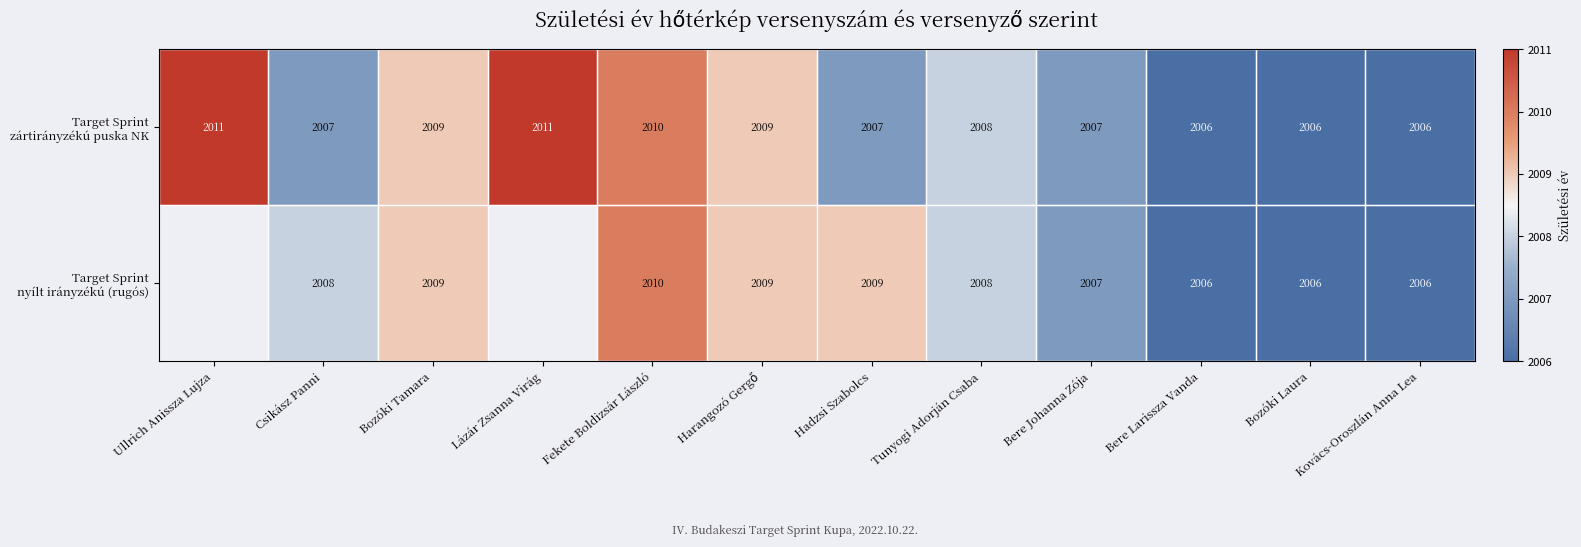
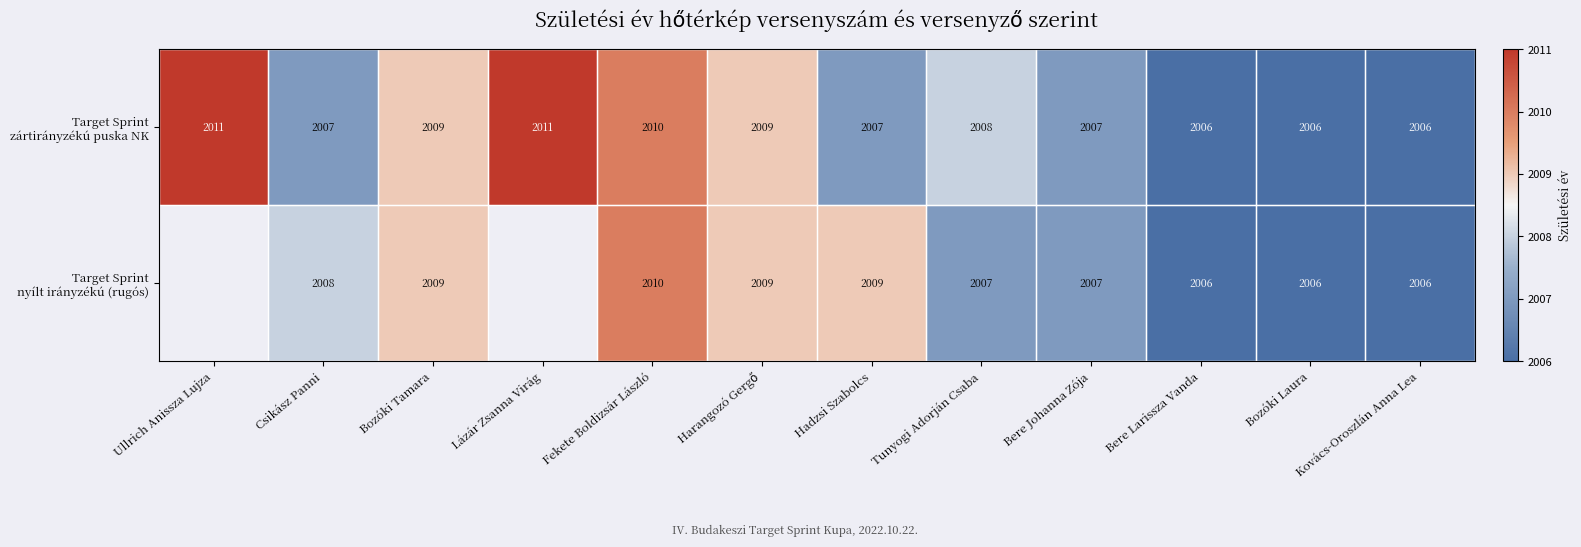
  {
    "Target Sprint zártirányzékú puska NK": {
      "Ullrich Anissza Lujza": 2011,
      "Csikász Panni": 2007,
      "Bozóki Tamara": 2009,
      "Lázár Zsanna Virág": 2011,
      "Fekete Boldizsár László": 2010,
      "Harangozó Gergő": 2009,
      "Hadzsi Szabolcs": 2007,
      "Tunyogi Adorján Csaba": 2008,
      "Bere Johanna Zója": 2007,
      "Bere Larissza Vanda": 2006,
      "Bozóki Laura": 2006,
      "Kovács-Oroszlán Anna Lea": 2006
    },
    "Target Sprint nyílt irányzékú (rugós)": {
      "Csikász Panni": 2008,
      "Bozóki Tamara": 2009,
      "Fekete Boldizsár László": 2010,
      "Harangozó Gergő": 2009,
      "Hadzsi Szabolcs": 2009,
-     "Tunyogi Adorján Csaba": 2008,
+     "Tunyogi Adorján Csaba": 2007,
      "Bere Johanna Zója": 2007,
      "Bere Larissza Vanda": 2006,
      "Bozóki Laura": 2006,
      "Kovács-Oroszlán Anna Lea": 2006
    }
  }
